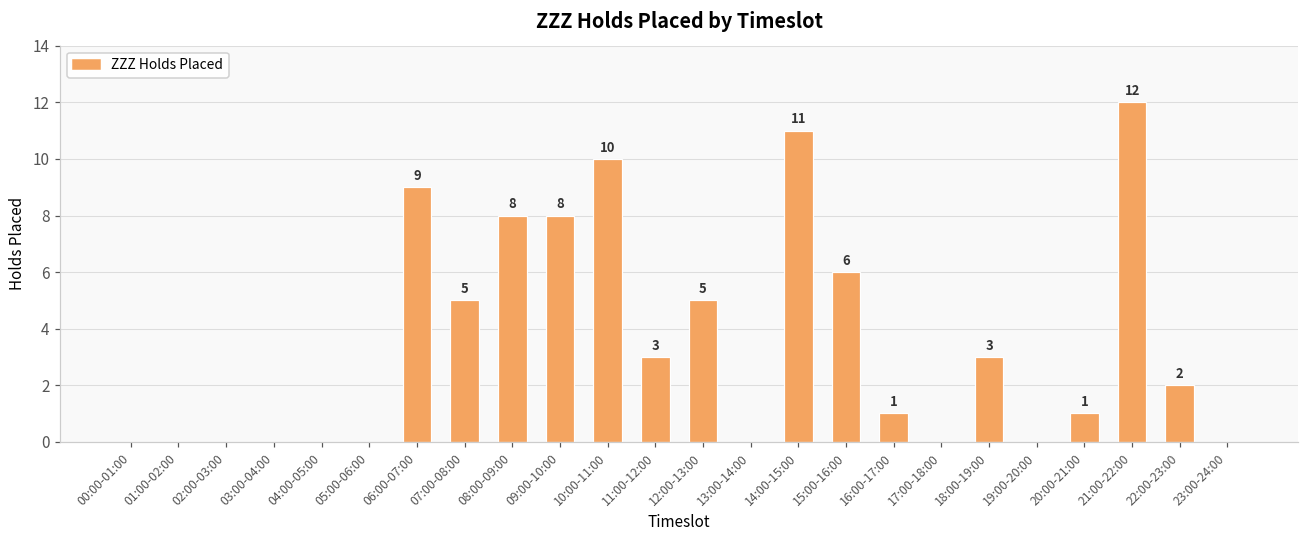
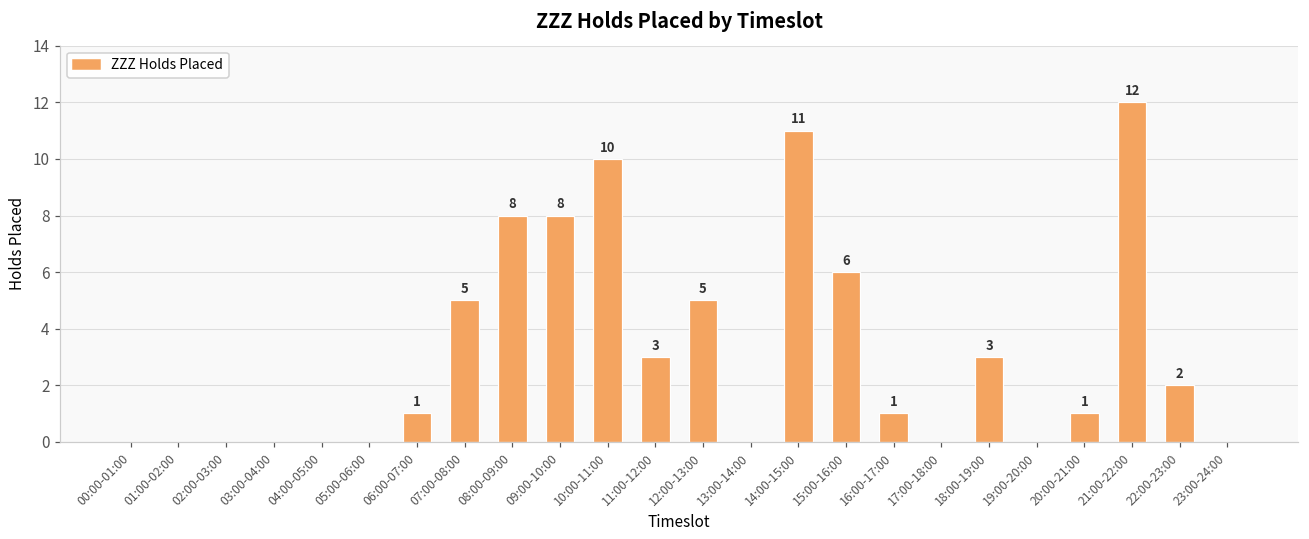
  {
-   "06:00-07:00": 9,
+   "06:00-07:00": 1,
    "07:00-08:00": 5,
    "08:00-09:00": 8,
    "09:00-10:00": 8,
    "10:00-11:00": 10,
    "11:00-12:00": 3,
    "12:00-13:00": 5,
    "14:00-15:00": 11,
    "15:00-16:00": 6,
    "16:00-17:00": 1,
    "18:00-19:00": 3,
    "20:00-21:00": 1,
    "21:00-22:00": 12,
    "22:00-23:00": 2
  }
